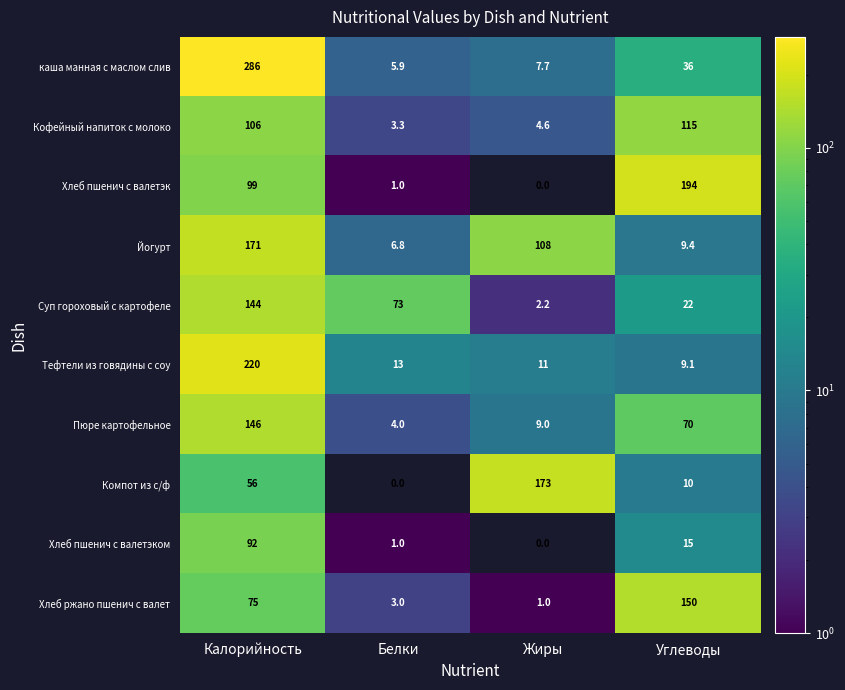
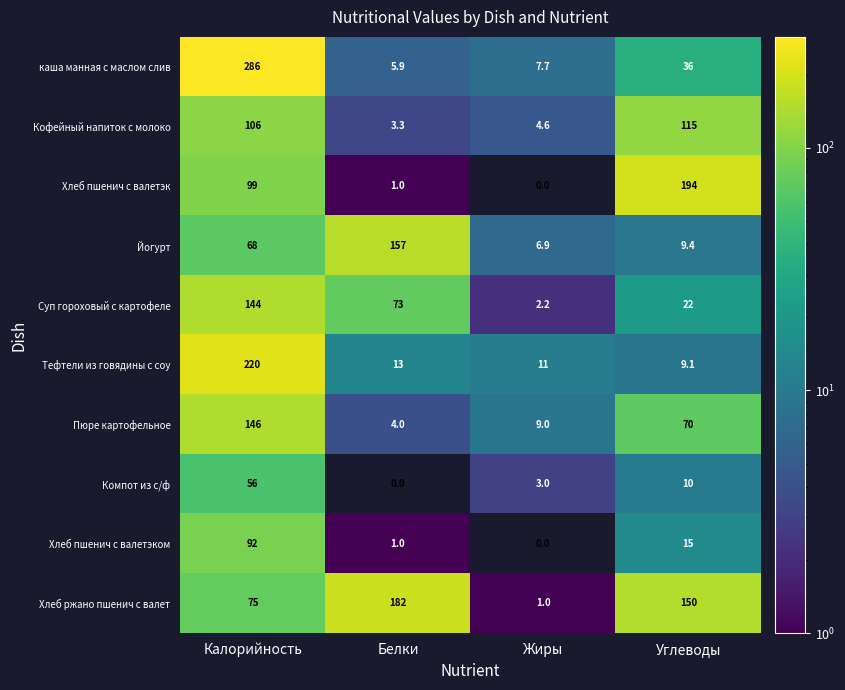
  {
    "каша манная с маслом слив": {
      "Калорийность": 286,
      "Белки": 5.9,
      "Жиры": 7.7,
      "Углеводы": 36
    },
    "Кофейный напиток с молоко": {
      "Калорийность": 106,
      "Белки": 3.3,
      "Жиры": 4.6,
      "Углеводы": 115
    },
    "Хлеб пшенич с валетэк": {
      "Калорийность": 99,
      "Белки": 1.0,
      "Углеводы": 194
    },
    "Йогурт": {
-     "Калорийность": 171,
-     "Белки": 6.8,
-     "Жиры": 108,
+     "Калорийность": 68,
+     "Белки": 157,
+     "Жиры": 6.9,
      "Углеводы": 9.4
    },
    "Суп гороховый с картофеле": {
      "Калорийность": 144,
      "Белки": 73,
      "Жиры": 2.2,
      "Углеводы": 22
    },
    "Тефтели из говядины с соу": {
      "Калорийность": 220,
      "Белки": 13,
      "Жиры": 11,
      "Углеводы": 9.1
    },
    "Пюре картофельное": {
      "Калорийность": 146,
      "Белки": 4.0,
      "Жиры": 9.0,
      "Углеводы": 70
    },
    "Компот из с/ф": {
      "Калорийность": 56,
-     "Жиры": 173,
+     "Жиры": 3.0,
      "Углеводы": 10
    },
    "Хлеб пшенич с валетэком": {
      "Калорийность": 92,
      "Белки": 1.0,
      "Углеводы": 15
    },
    "Хлеб ржано пшенич с валет": {
      "Калорийность": 75,
-     "Белки": 3.0,
+     "Белки": 182,
      "Жиры": 1.0,
      "Углеводы": 150
    }
  }
